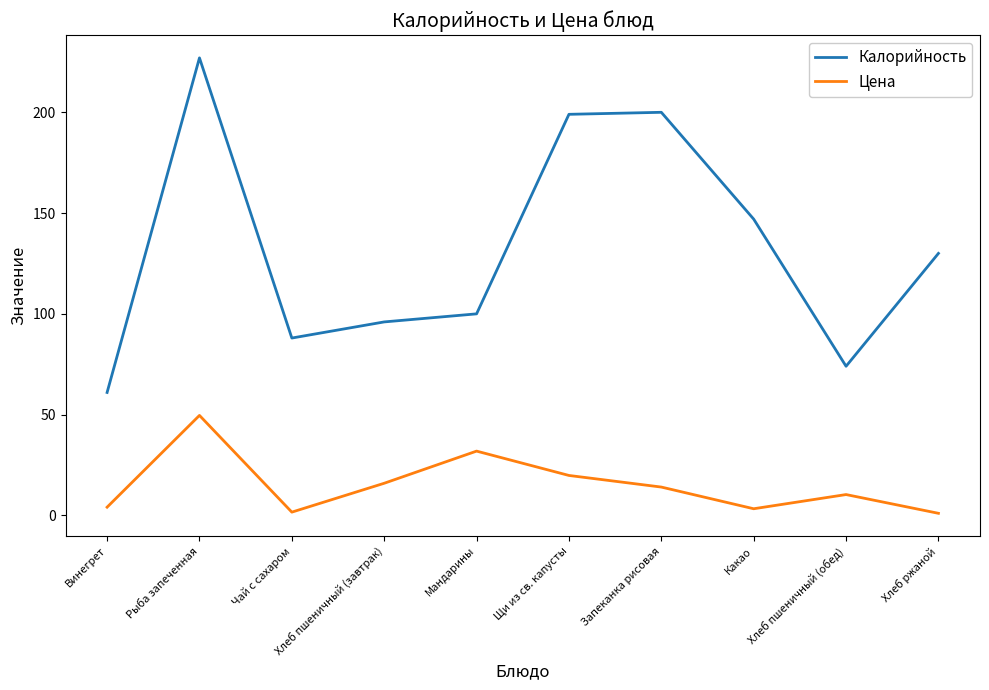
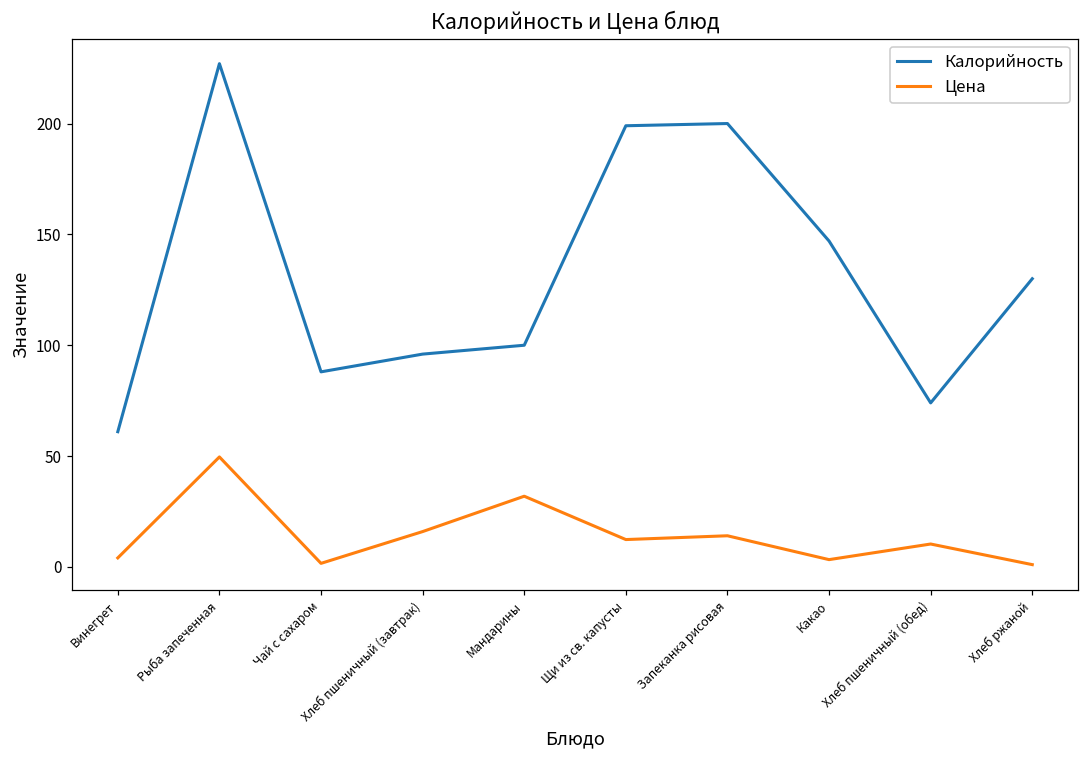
  {
    "Калорийность": {
      "Винегрет": 61,
      "Рыба запеченная": 227,
      "Чай с сахаром": 88,
      "Хлеб пшеничный (завтрак)": 96,
      "Мандарины": 100,
      "Щи из св. капусты": 199,
      "Запеканка рисовая": 200,
      "Какао": 147,
      "Хлеб пшеничный (обед)": 74,
      "Хлеб ржаной": 130
    },
    "Цена": {
      "Винегрет": 4,
      "Рыба запеченная": 50,
      "Чай с сахаром": 2,
      "Хлеб пшеничный (завтрак)": 16,
      "Мандарины": 32,
-     "Щи из св. капусты": 20,
+     "Щи из св. капусты": 12,
      "Запеканка рисовая": 14,
      "Какао": 3,
      "Хлеб пшеничный (обед)": 10,
      "Хлеб ржаной": 1
    }
  }
